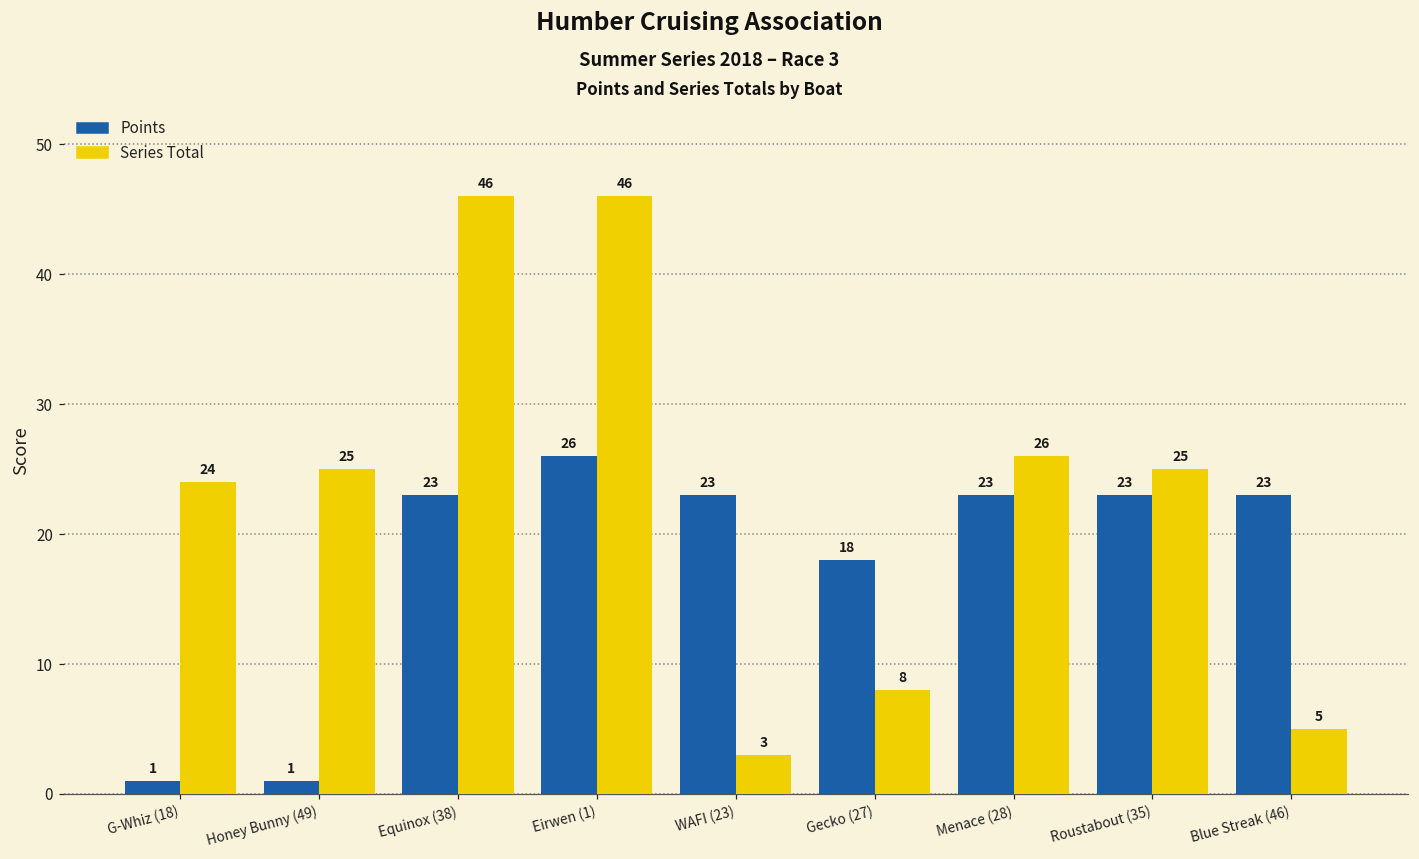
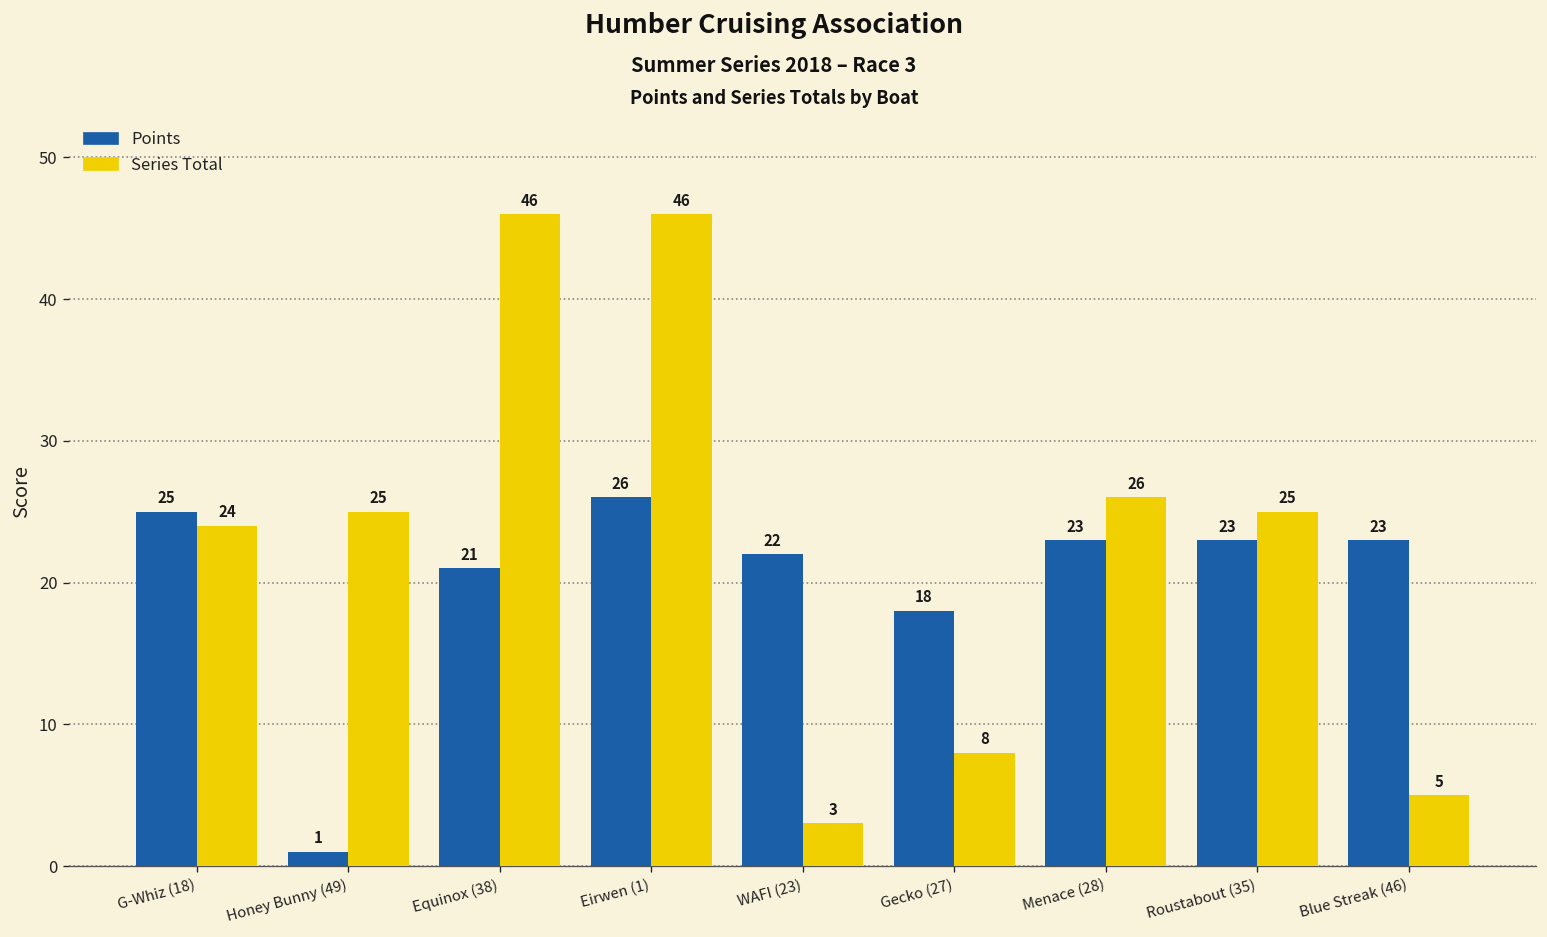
  {
    "Points": {
-     "G-Whiz (18)": 1,
+     "G-Whiz (18)": 25,
      "Honey Bunny (49)": 1,
-     "Equinox (38)": 23,
+     "Equinox (38)": 21,
      "Eirwen (1)": 26,
-     "WAFI (23)": 23,
+     "WAFI (23)": 22,
      "Gecko (27)": 18,
      "Menace (28)": 23,
      "Roustabout (35)": 23,
      "Blue Streak (46)": 23
    }
  }
